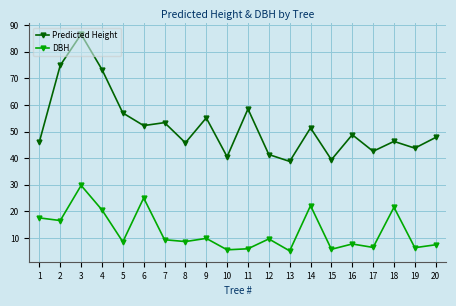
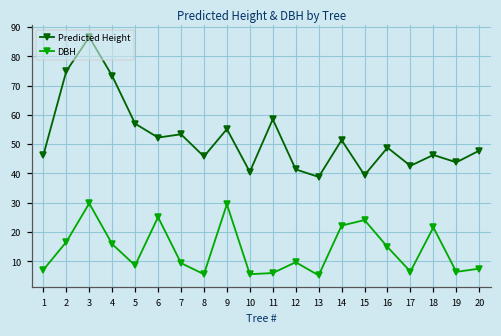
  {
    "Predicted Height": {
      "1": 46,
      "2": 75,
      "4": 73,
      "5": 57,
      "6": 52,
      "7": 53,
      "8": 46,
      "9": 55,
      "10": 41,
      "11": 59,
      "12": 41,
      "13": 39,
      "14": 51,
      "15": 39,
      "16": 49,
      "17": 43,
      "18": 46,
      "19": 44,
      "20": 48
    },
    "DBH": {
-     "1": 18,
+     "1": 7,
      "2": 17,
      "3": 30,
-     "4": 21,
+     "4": 16,
      "5": 9,
      "6": 25,
      "7": 9,
-     "8": 9,
-     "9": 10,
+     "8": 6,
+     "9": 30,
      "10": 6,
      "11": 6,
      "12": 10,
      "13": 5,
      "14": 22,
-     "15": 6,
-     "16": 8,
+     "15": 24,
+     "16": 15,
      "17": 7,
      "18": 22,
      "19": 6,
      "20": 8
    }
  }
